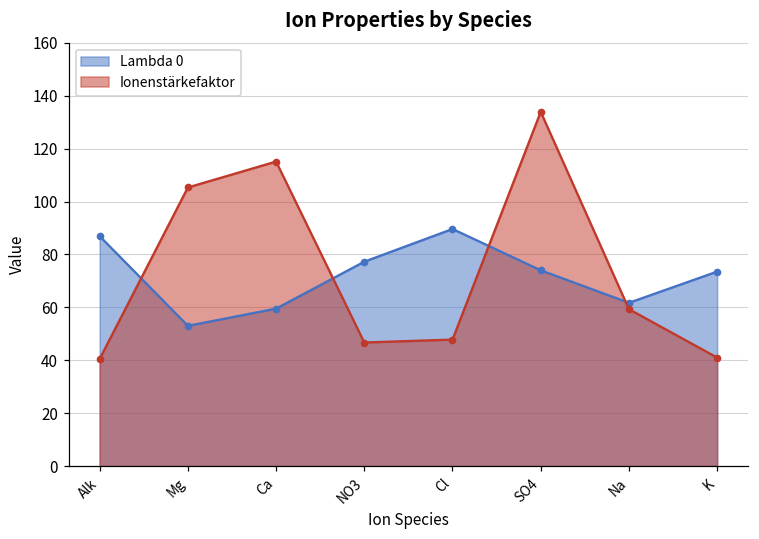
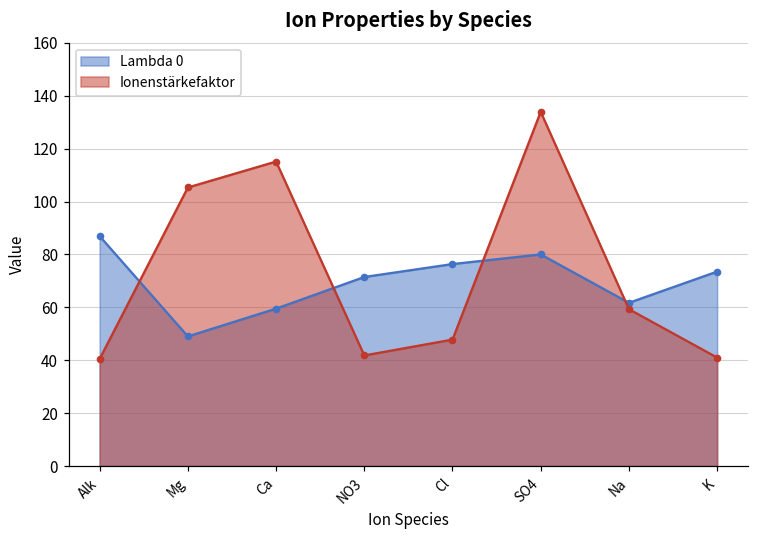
  {
    "Lambda 0": {
      "Alk": 87,
-     "Mg": 53,
+     "Mg": 49,
      "Ca": 60,
-     "NO3": 77,
-     "Cl": 90,
-     "SO4": 74,
+     "NO3": 71,
+     "Cl": 76,
+     "SO4": 80,
      "Na": 62,
      "K": 74
    },
    "Ionenstärkefaktor": {
      "Alk": 41,
      "Mg": 105,
      "Ca": 115,
-     "NO3": 47,
+     "NO3": 42,
      "Cl": 48,
      "SO4": 134,
      "Na": 59,
      "K": 41
    }
  }
